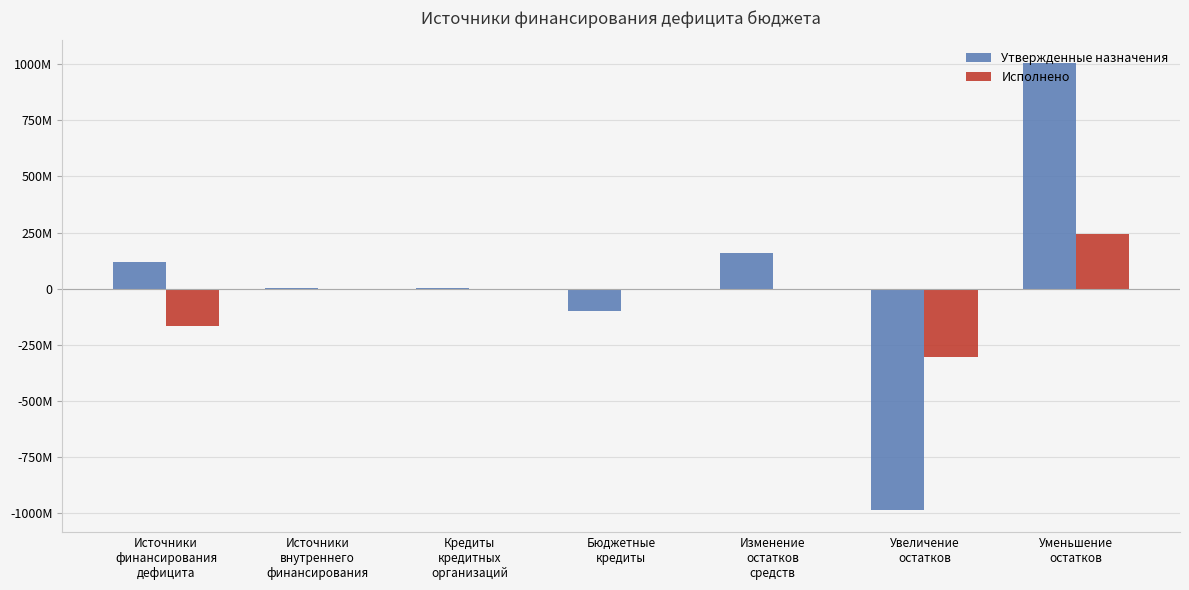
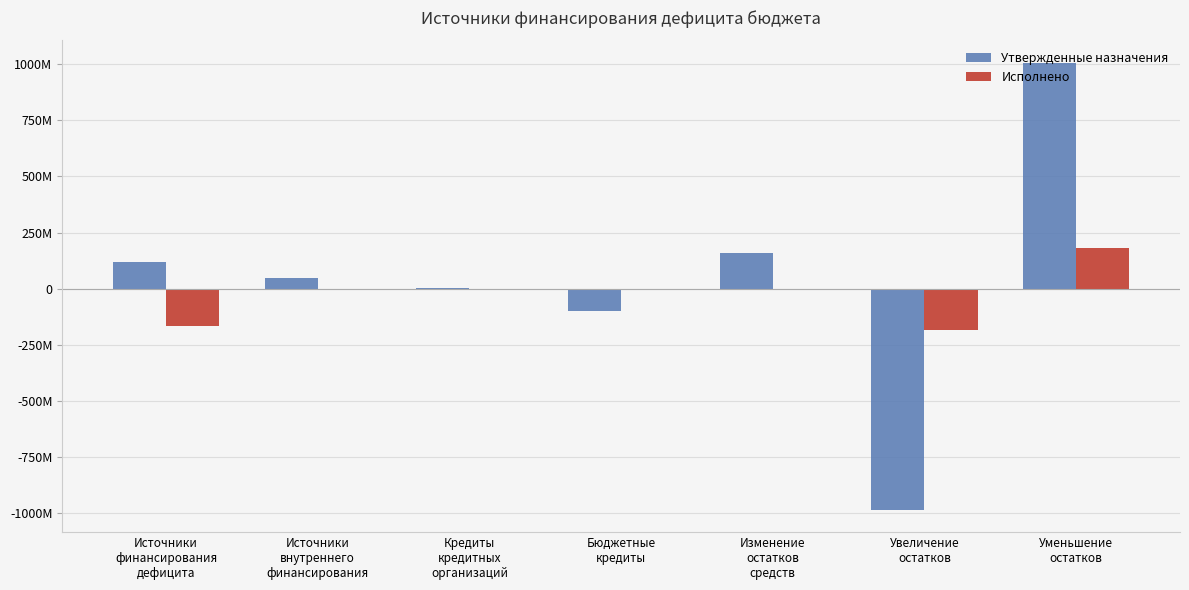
  {
    "Утвержденные назначения": {
      "Источники финансирования дефицита": 120000000,
-     "Источники внутреннего финансирования": 0,
+     "Источники внутреннего финансирования": 50000000,
      "Бюджетные кредиты": -100000000,
      "Изменение остатков средств": 160000000,
      "Увеличение остатков": -990000000,
      "Уменьшение остатков": 1010000000
    },
    "Исполнено": {
      "Источники финансирования дефицита": -170000000,
      "Источники внутреннего финансирования": 0,
      "Кредиты кредитных организаций": 0,
      "Бюджетные кредиты": 0,
-     "Увеличение остатков": -310000000,
-     "Уменьшение остатков": 240000000
+     "Увеличение остатков": -190000000,
+     "Уменьшение остатков": 180000000
    }
  }
